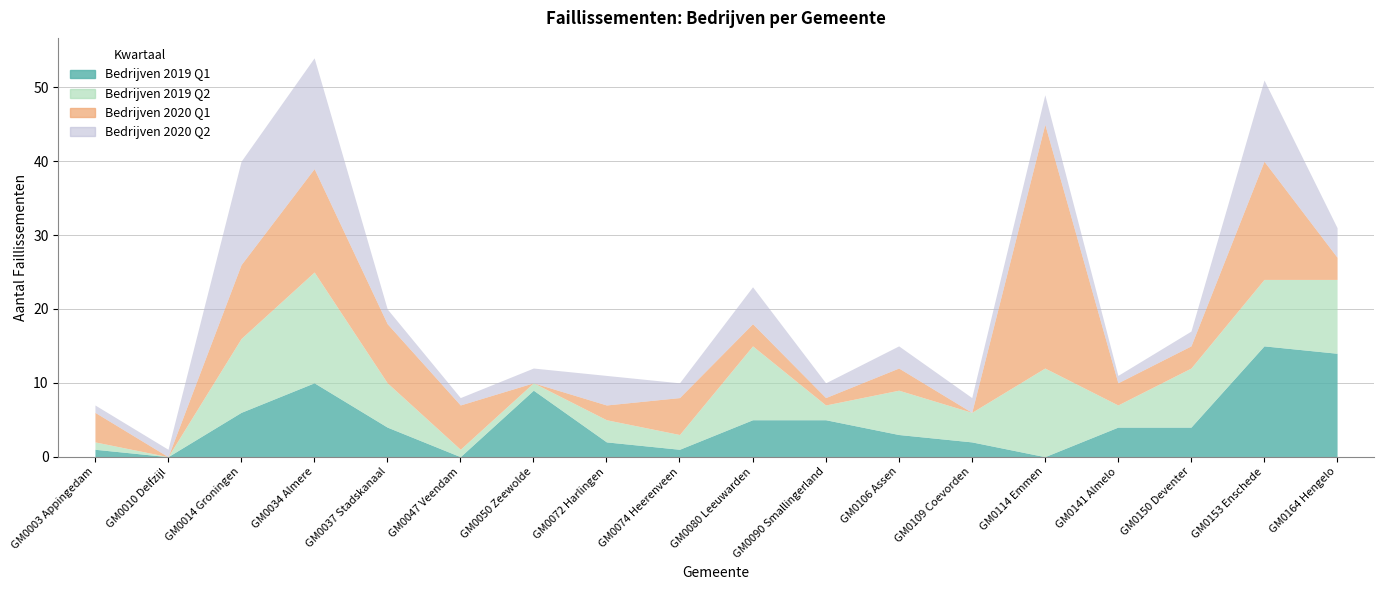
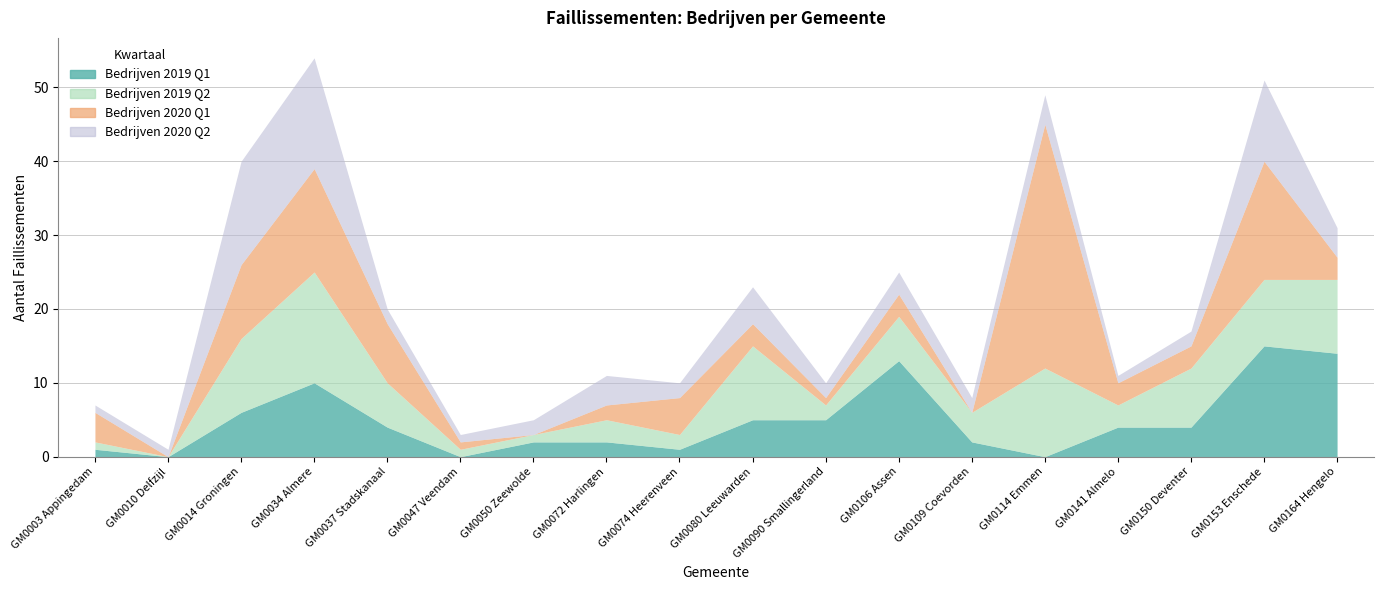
  {
    "Bedrijven 2019 Q1": {
      "GM0003 Appingedam": 1,
      "GM0014 Groningen": 6,
      "GM0034 Almere": 10,
      "GM0037 Stadskanaal": 4,
      "GM0047 Veendam": 0,
-     "GM0050 Zeewolde": 9,
+     "GM0050 Zeewolde": 2,
      "GM0072 Harlingen": 2,
      "GM0074 Heerenveen": 1,
      "GM0080 Leeuwarden": 5,
      "GM0090 Smallingerland": 5,
-     "GM0106 Assen": 3,
+     "GM0106 Assen": 13,
      "GM0109 Coevorden": 2,
      "GM0114 Emmen": 0,
      "GM0141 Almelo": 4,
      "GM0150 Deventer": 4,
      "GM0153 Enschede": 15,
      "GM0164 Hengelo": 14
    },
    "Bedrijven 2020 Q1": {
      "GM0003 Appingedam": 4,
      "GM0014 Groningen": 10,
      "GM0034 Almere": 14,
      "GM0037 Stadskanaal": 8,
-     "GM0047 Veendam": 6,
+     "GM0047 Veendam": 1,
      "GM0072 Harlingen": 2,
      "GM0074 Heerenveen": 5,
      "GM0080 Leeuwarden": 3,
      "GM0090 Smallingerland": 1,
      "GM0106 Assen": 3,
      "GM0114 Emmen": 33,
      "GM0141 Almelo": 3,
      "GM0150 Deventer": 3,
      "GM0153 Enschede": 16,
      "GM0164 Hengelo": 3
    }
  }
